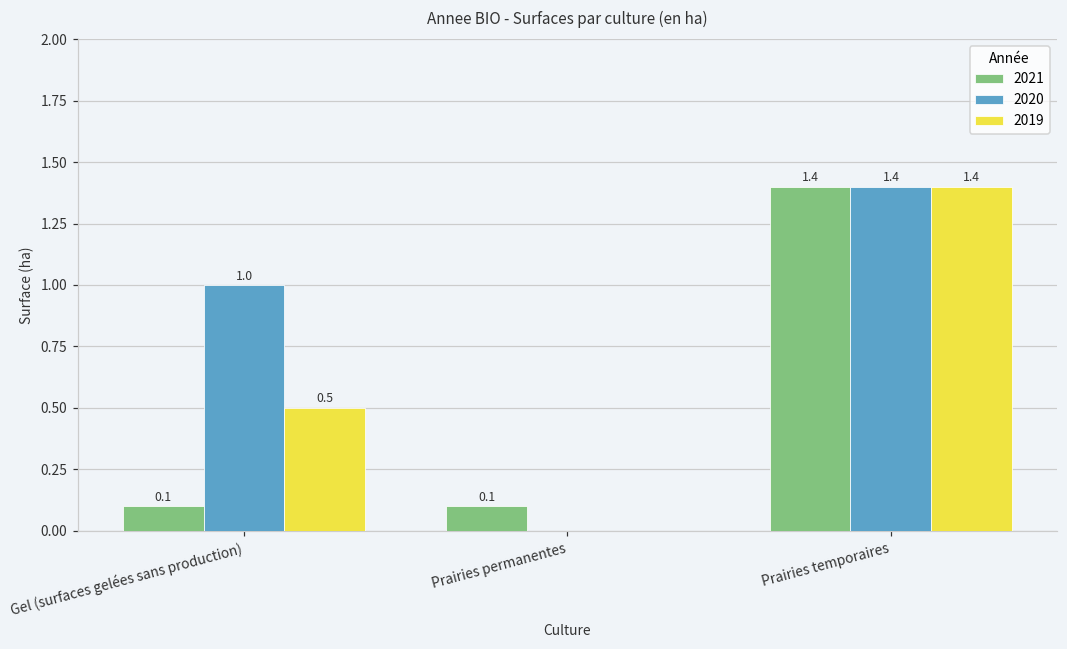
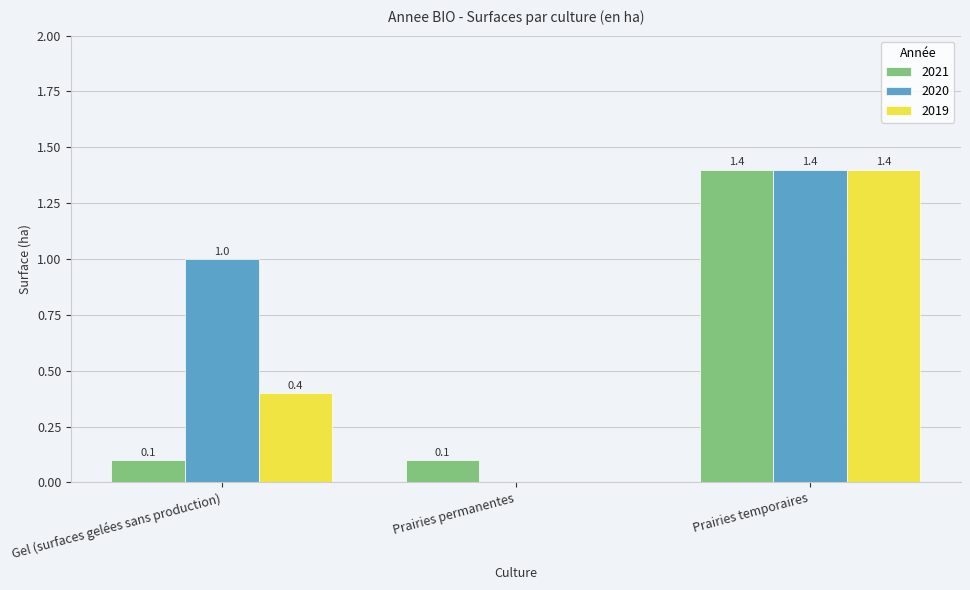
  {
    "2021": {
      "Gel (surfaces gelées sans production)": 0.1,
      "Prairies permanentes": 0.1,
      "Prairies temporaires": 1.4
    },
    "2020": {
      "Gel (surfaces gelées sans production)": 1.0,
      "Prairies temporaires": 1.4
    },
    "2019": {
-     "Gel (surfaces gelées sans production)": 0.5,
+     "Gel (surfaces gelées sans production)": 0.4,
      "Prairies temporaires": 1.4
    }
  }
